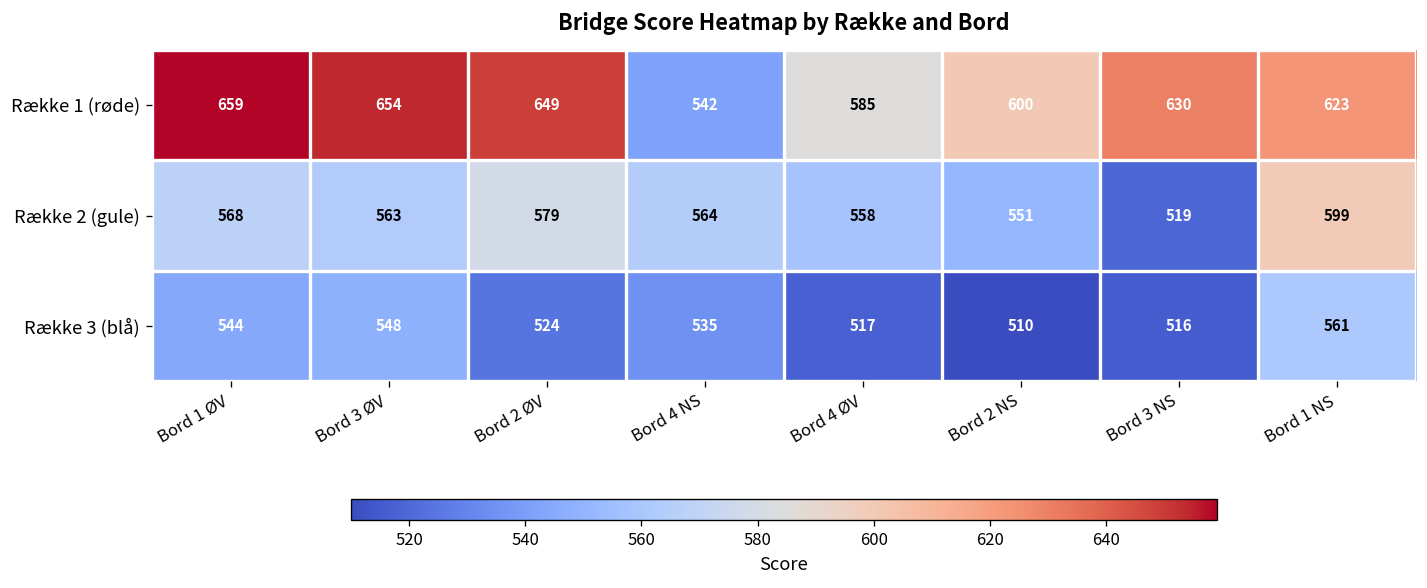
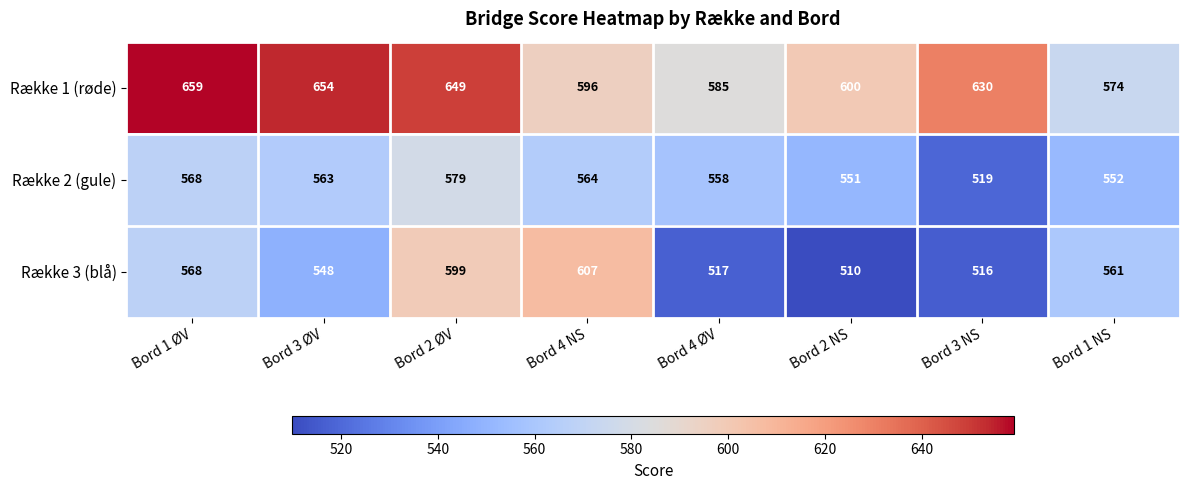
  {
    "Række 1 (røde)": {
      "Bord 1 ØV": 659,
      "Bord 3 ØV": 654,
      "Bord 2 ØV": 649,
-     "Bord 4 NS": 542,
+     "Bord 4 NS": 596,
      "Bord 4 ØV": 585,
      "Bord 2 NS": 600,
      "Bord 3 NS": 630,
-     "Bord 1 NS": 623
+     "Bord 1 NS": 574
    },
    "Række 2 (gule)": {
      "Bord 1 ØV": 568,
      "Bord 3 ØV": 563,
      "Bord 2 ØV": 579,
      "Bord 4 NS": 564,
      "Bord 4 ØV": 558,
      "Bord 2 NS": 551,
      "Bord 3 NS": 519,
-     "Bord 1 NS": 599
+     "Bord 1 NS": 552
    },
    "Række 3 (blå)": {
-     "Bord 1 ØV": 544,
+     "Bord 1 ØV": 568,
      "Bord 3 ØV": 548,
-     "Bord 2 ØV": 524,
-     "Bord 4 NS": 535,
+     "Bord 2 ØV": 599,
+     "Bord 4 NS": 607,
      "Bord 4 ØV": 517,
      "Bord 2 NS": 510,
      "Bord 3 NS": 516,
      "Bord 1 NS": 561
    }
  }
